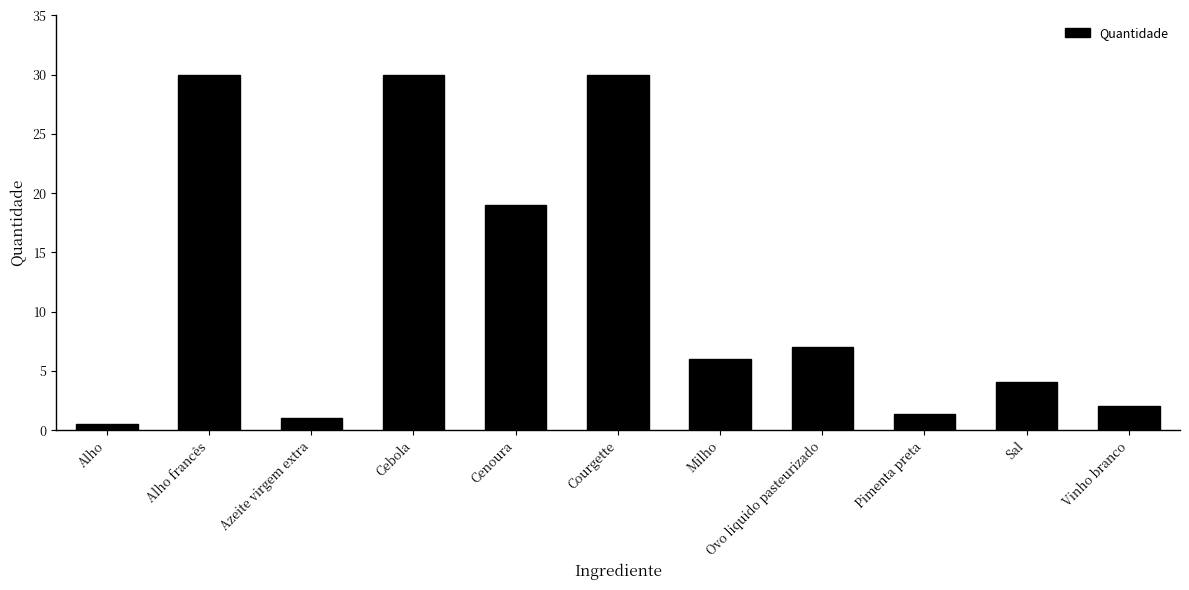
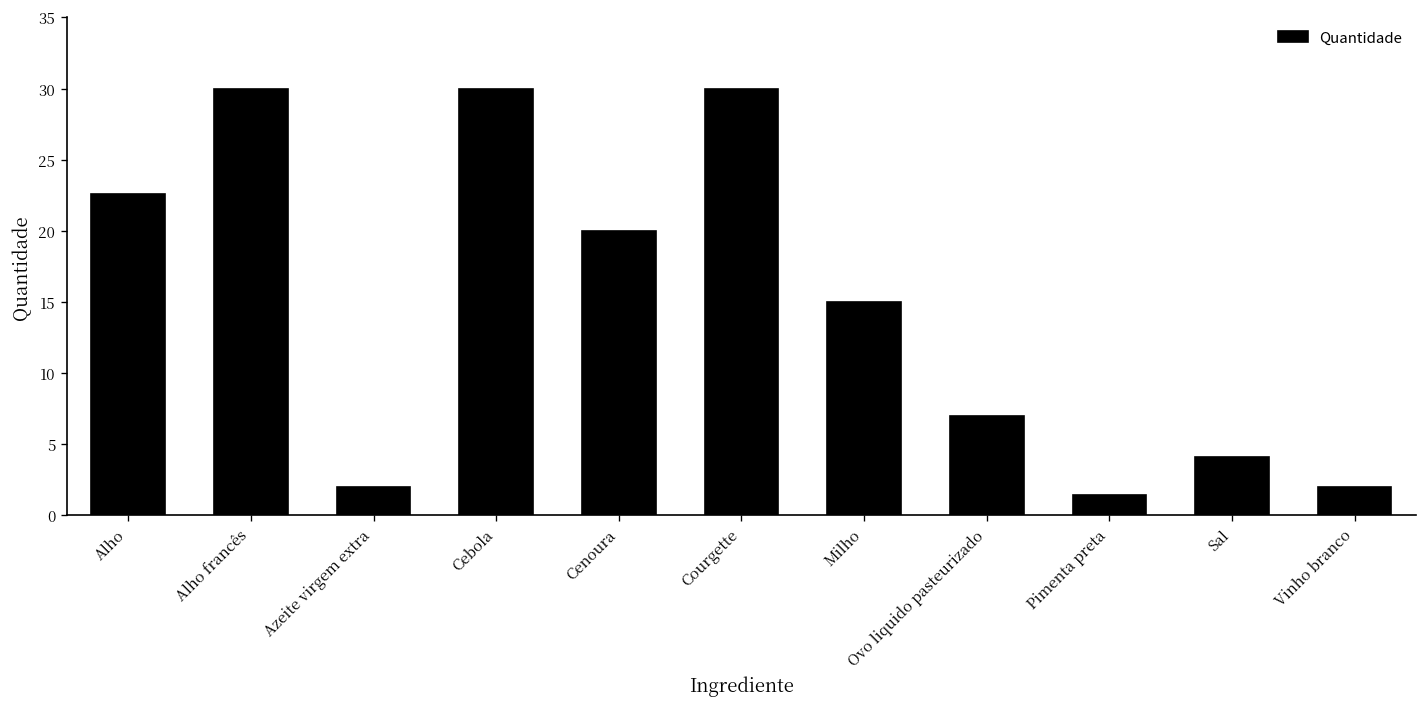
  {
-   "Alho": 0.5,
+   "Alho": 22.6,
    "Alho francês": 30.0,
-   "Azeite virgem extra": 1,
+   "Azeite virgem extra": 2,
    "Cebola": 30.0,
-   "Cenoura": 19,
+   "Cenoura": 20,
    "Courgette": 30.0,
-   "Milho": 6,
+   "Milho": 15,
    "Ovo liquido pasteurizado": 7.0,
    "Pimenta preta": 1.4,
    "Sal": 4.1,
    "Vinho branco": 2.0
  }
